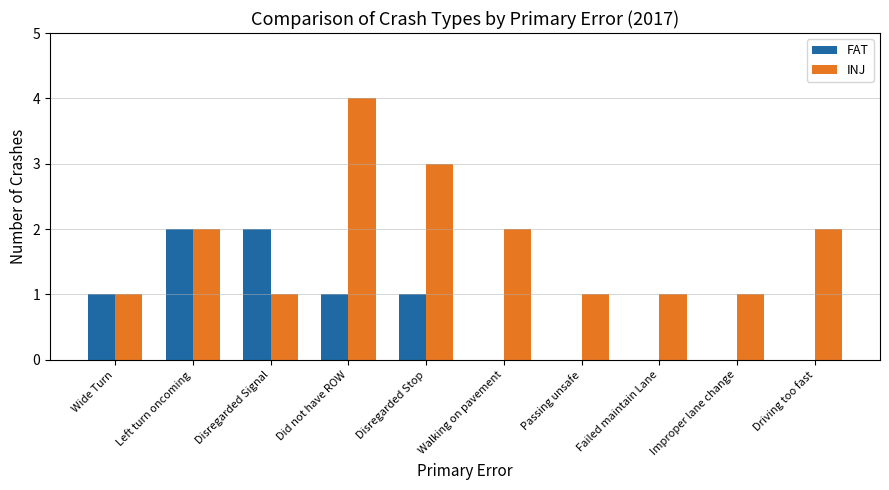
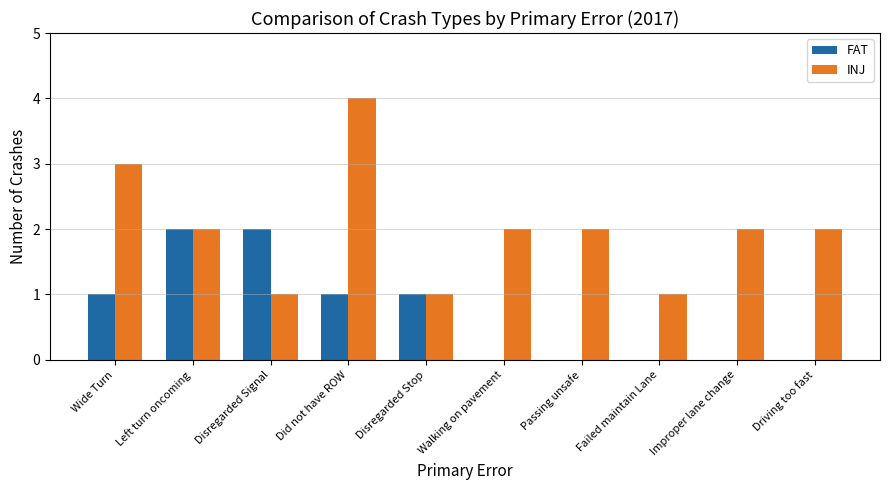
  {
    "FAT": {
      "Wide Turn": 1,
      "Left turn oncoming": 2,
      "Disregarded Signal": 2,
      "Did not have ROW": 1,
      "Disregarded Stop": 1,
      "Walking on pavement": 0,
      "Passing unsafe": 0,
      "Failed maintain Lane": 0,
      "Improper lane change": 0,
      "Driving too fast": 0
    },
    "INJ": {
-     "Wide Turn": 1,
+     "Wide Turn": 3,
      "Left turn oncoming": 2,
      "Disregarded Signal": 1,
      "Did not have ROW": 4,
-     "Disregarded Stop": 3,
+     "Disregarded Stop": 1,
      "Walking on pavement": 2,
-     "Passing unsafe": 1,
+     "Passing unsafe": 2,
      "Failed maintain Lane": 1,
-     "Improper lane change": 1,
+     "Improper lane change": 2,
      "Driving too fast": 2
    }
  }
